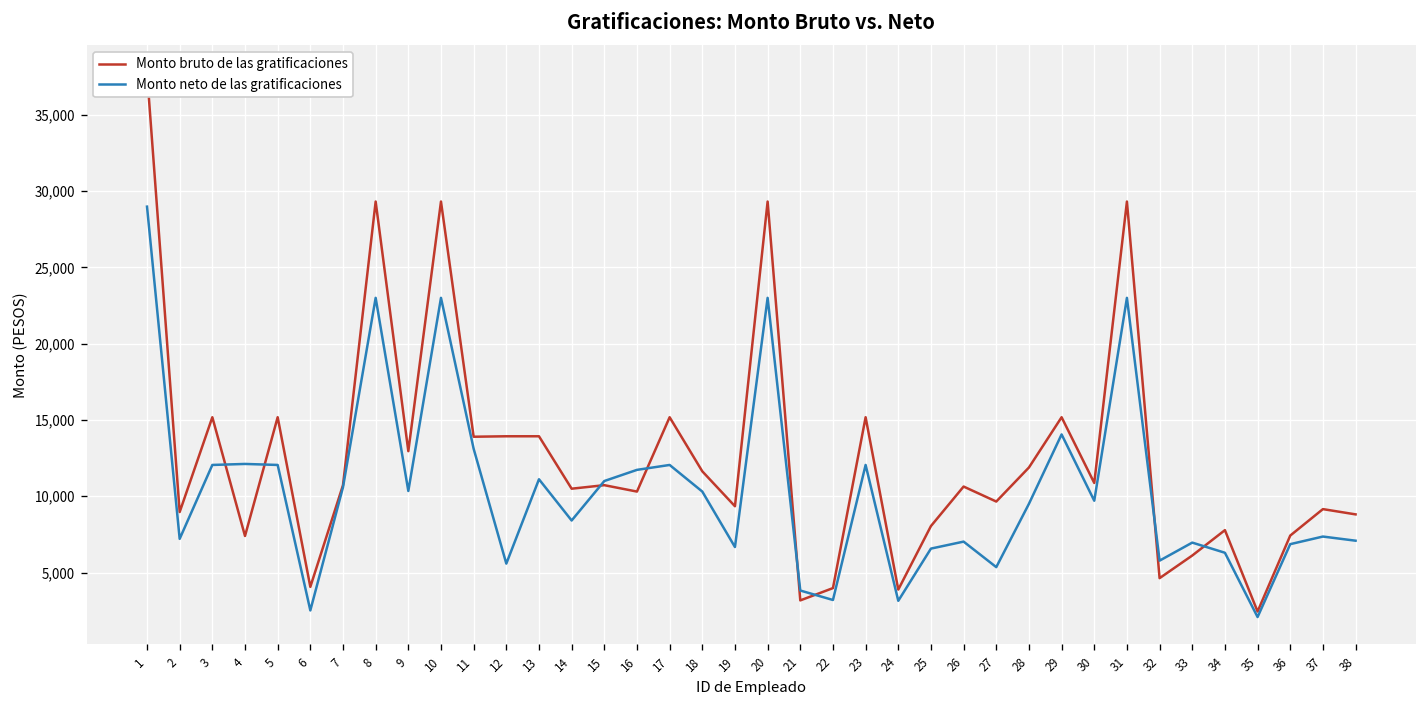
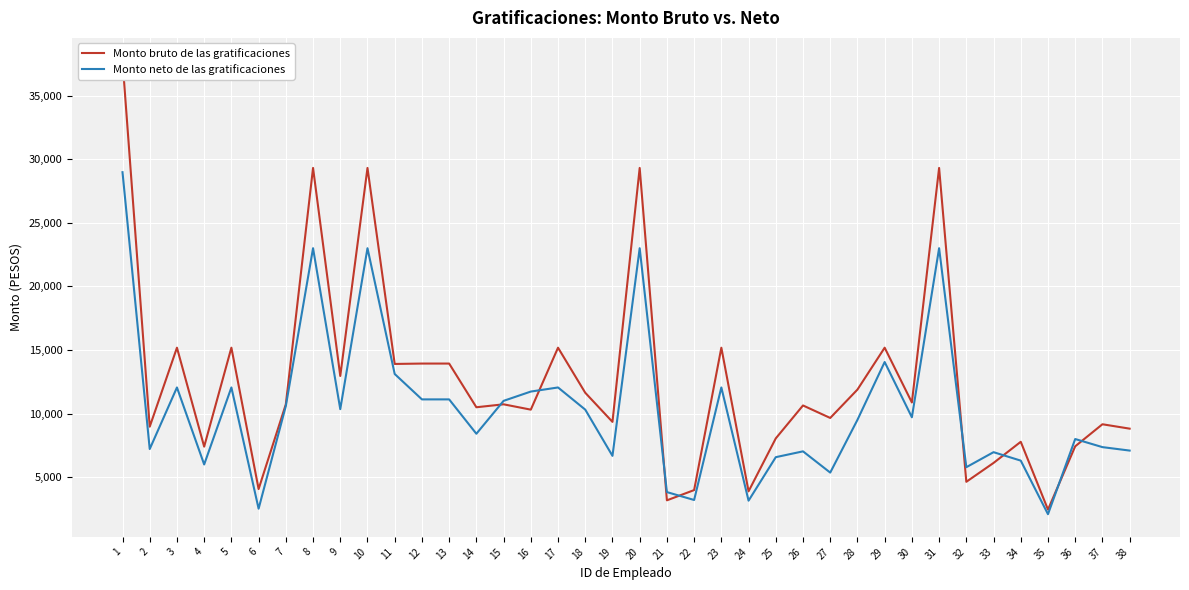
  {
    "Monto bruto de las gratificaciones": {
      "2": "9,000",
      "3": "15,200",
      "4": "7,400",
      "5": "15,200",
      "6": "4,100",
      "8": "29,300",
      "9": "13,000",
      "10": "29,300",
      "11": "13,900",
      "12": "13,900",
      "13": "13,900",
      "14": "10,500",
      "15": "10,700",
      "16": "10,300",
      "17": "15,200",
      "18": "11,600",
      "19": "9,300",
      "20": "29,300",
      "21": "3,200",
      "22": "4,000",
      "23": "15,200",
      "24": "3,900",
      "25": "8,100",
      "26": "10,600",
      "27": "9,700",
      "28": "11,900",
      "29": "15,200",
      "30": "10,900",
      "31": "29,300",
      "32": "4,600",
      "33": "6,100",
      "34": "7,800",
      "35": "2,500",
      "36": "7,400",
      "37": "9,200",
      "38": "8,800"
    },
    "Monto neto de las gratificaciones": {
      "1": "29,000",
      "2": "7,200",
      "3": "12,100",
-     "4": "12,100",
+     "4": "6,000",
      "5": "12,100",
      "6": "2,500",
      "8": "23,000",
      "9": "10,300",
      "10": "23,000",
      "11": "13,100",
-     "12": "5,600",
+     "12": "11,100",
      "13": "11,100",
      "14": "8,400",
      "15": "11,000",
      "16": "11,700",
      "17": "12,100",
      "18": "10,300",
      "19": "6,700",
      "20": "23,000",
      "21": "3,800",
      "22": "3,200",
      "23": "12,100",
      "24": "3,200",
      "25": "6,600",
      "26": "7,000",
      "27": "5,400",
      "28": "9,500",
      "29": "14,100",
      "30": "9,700",
      "31": "23,000",
      "32": "5,800",
      "33": "7,000",
      "34": "6,300",
      "35": "2,100",
-     "36": "6,900",
+     "36": "8,000",
      "37": "7,400",
      "38": "7,100"
    }
  }
